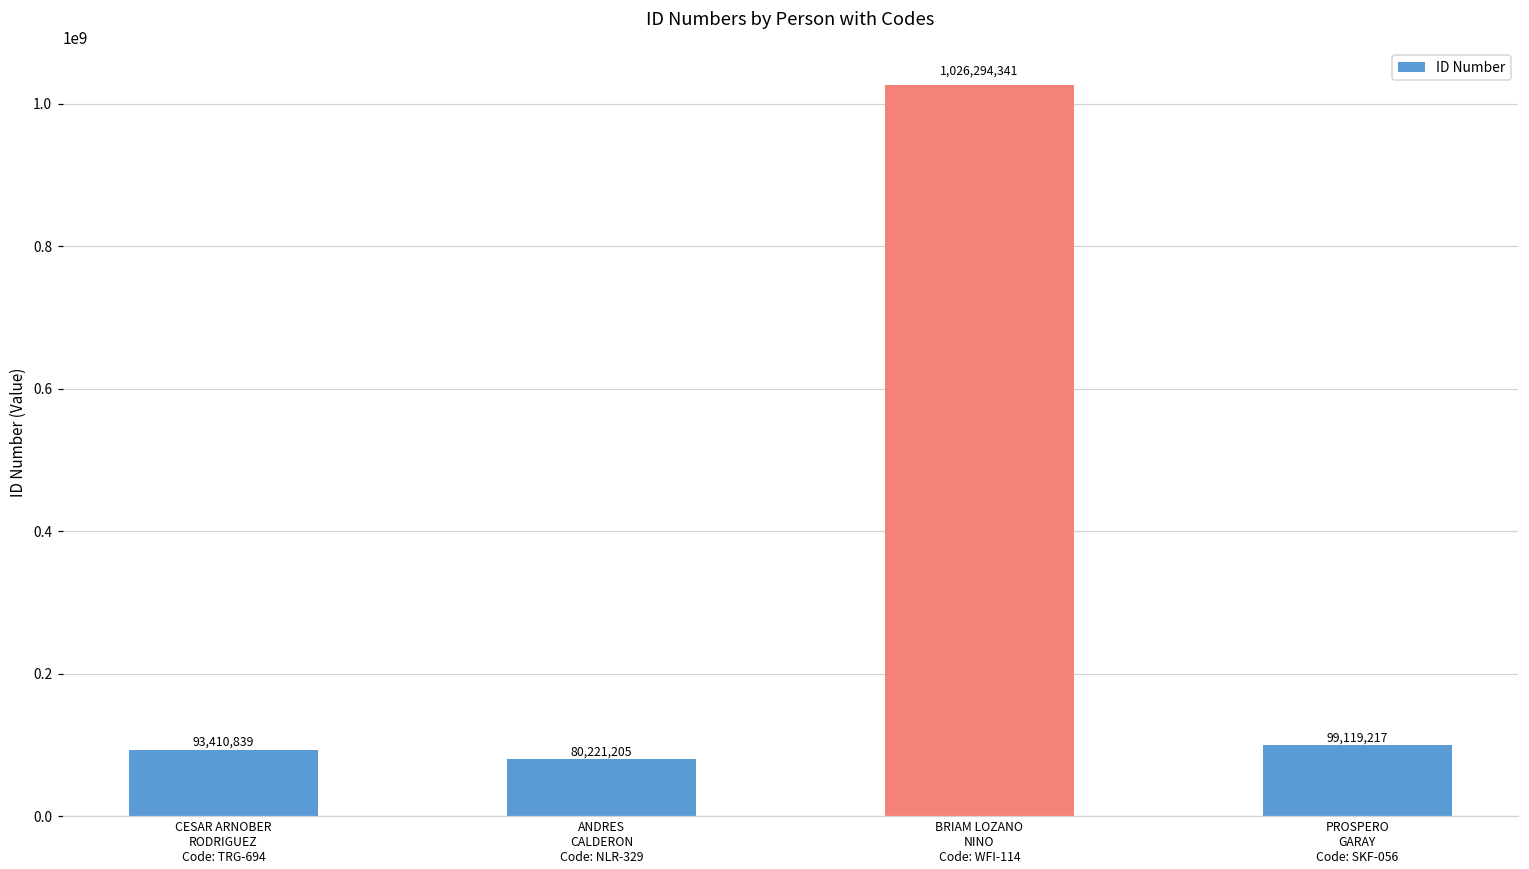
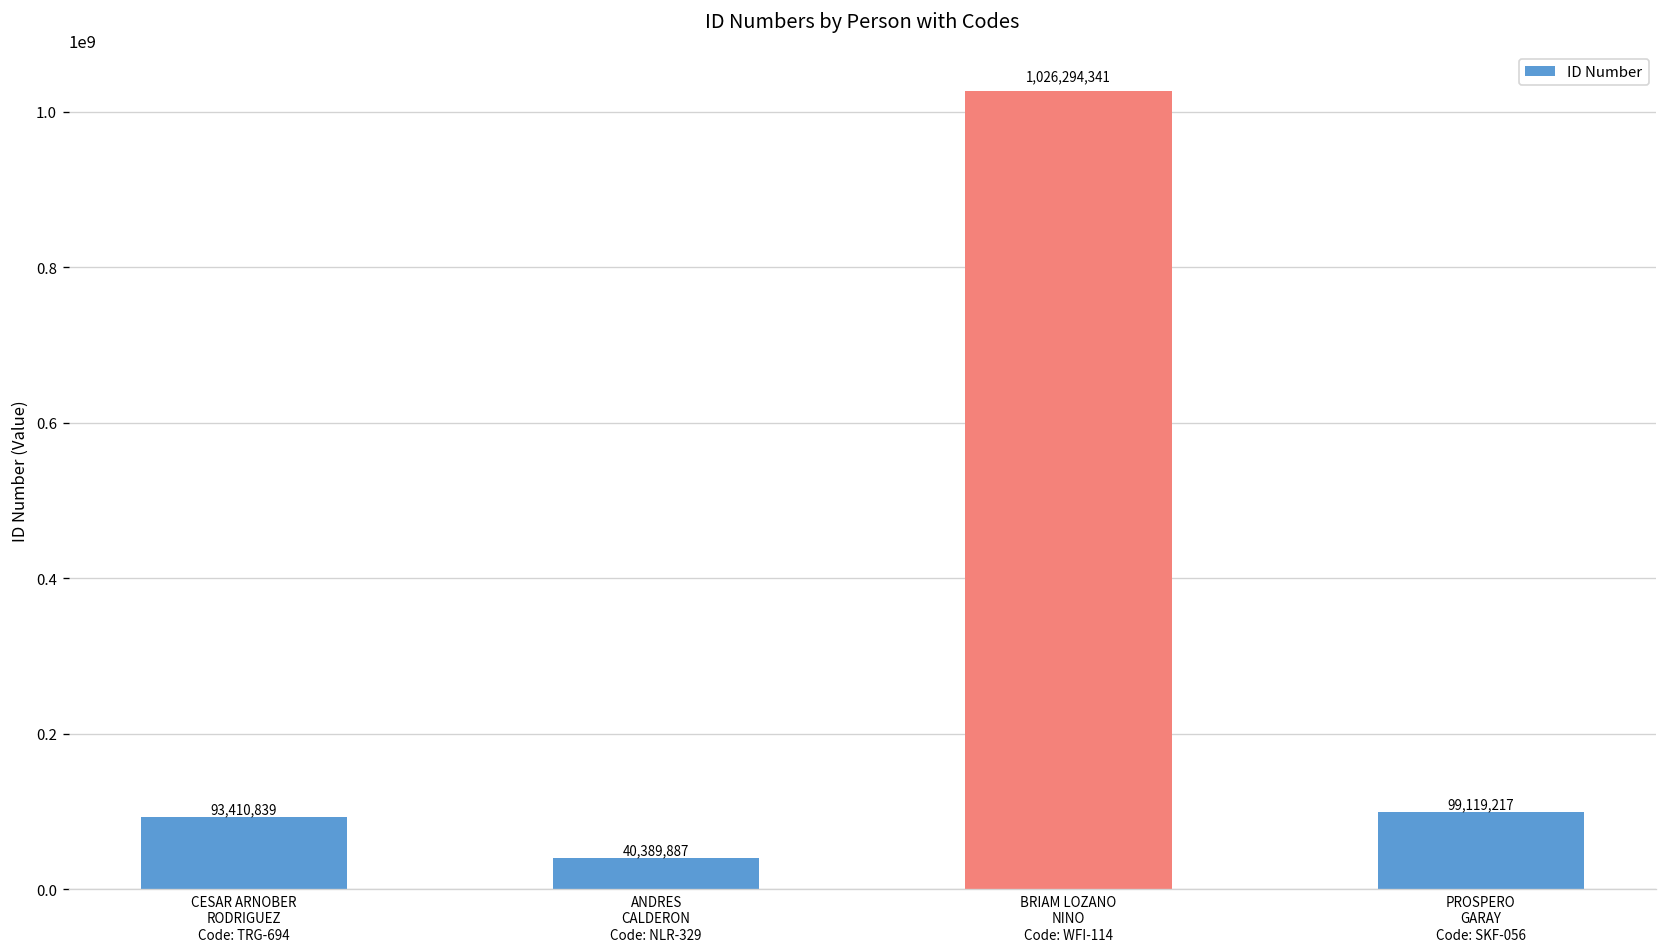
  {
    "CESAR ARNOBER RODRIGUEZ Code: TRG-694": "93,410,839",
-   "ANDRES CALDERON Code: NLR-329": "80,221,205",
+   "ANDRES CALDERON Code: NLR-329": "40,389,887",
    "BRIAM LOZANO NINO Code: WFI-114": "1,026,294,341",
    "PROSPERO GARAY Code: SKF-056": "99,119,217"
  }
